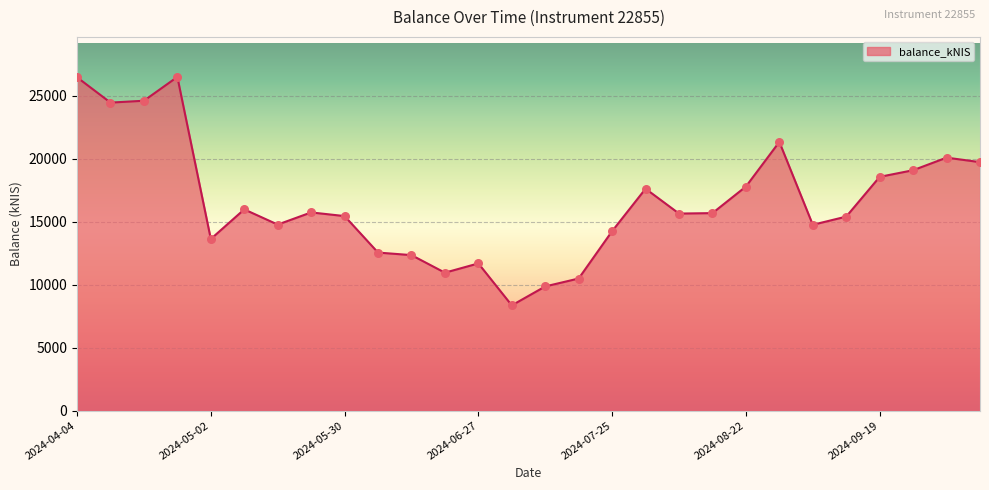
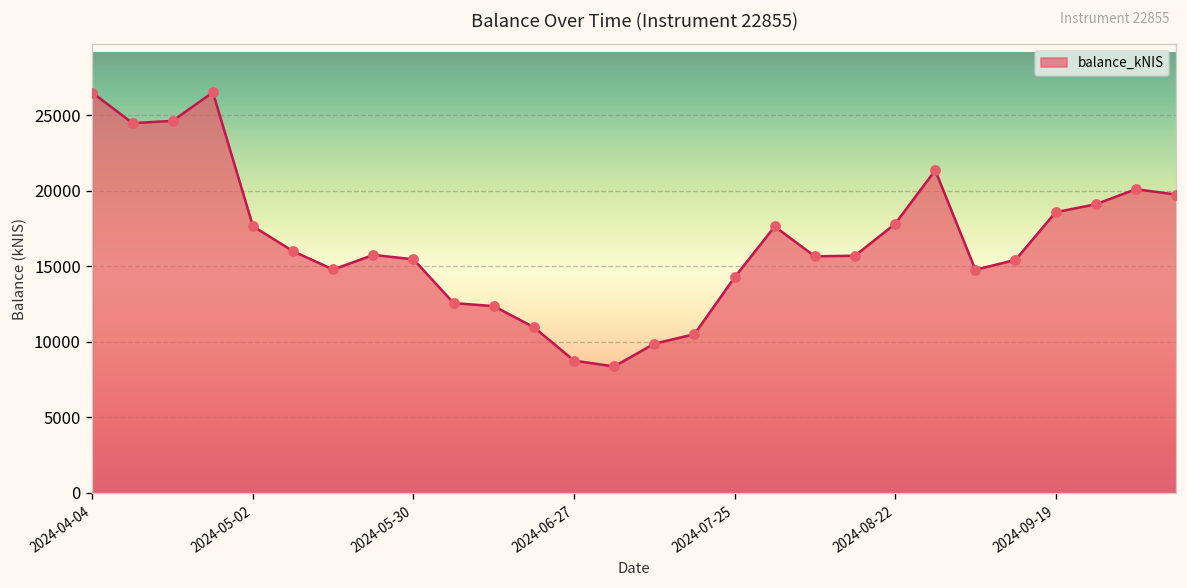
  {
    "2024-04-04": 26500,
-   "2024-05-02": 13600,
+   "2024-05-02": 17600,
    "2024-05-30": 15500,
-   "2024-06-27": 11700,
+   "2024-06-27": 8700,
    "2024-07-25": 14300,
    "2024-08-22": 17800,
    "2024-09-19": 18600
  }
